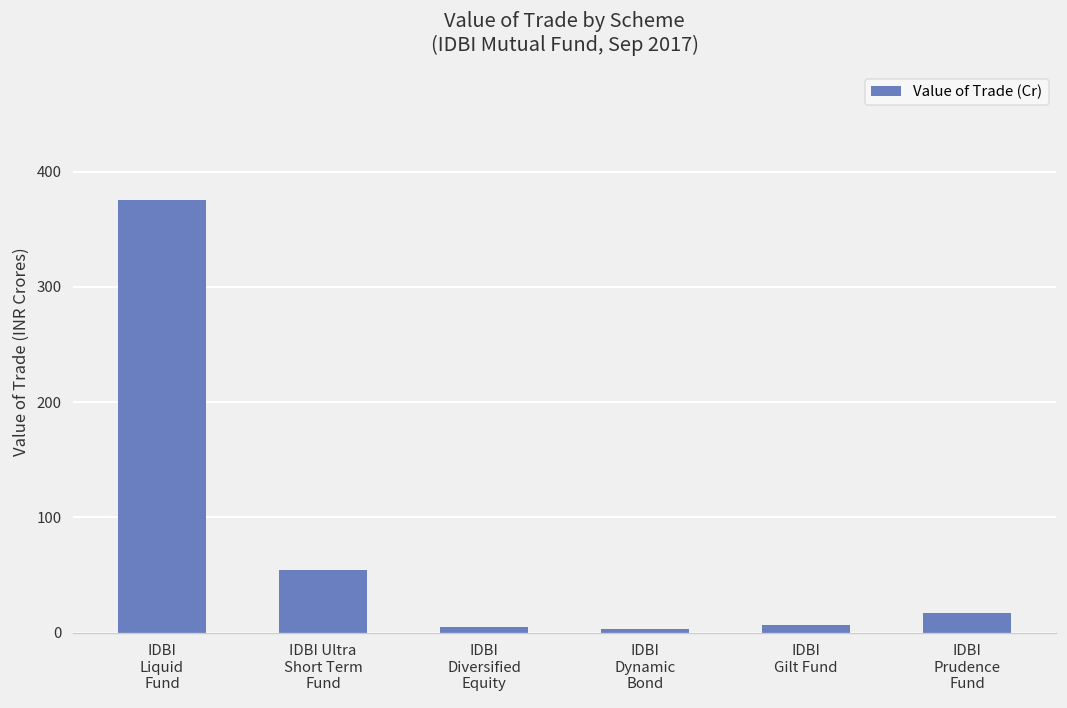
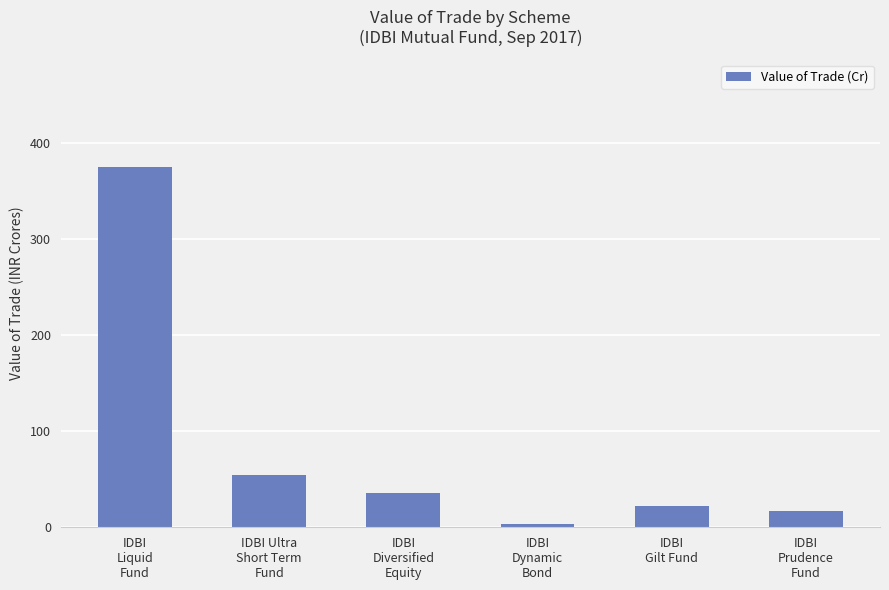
  {
    "IDBI Liquid Fund": 380,
    "IDBI Ultra Short Term Fund": 50,
-   "IDBI Diversified Equity": 10,
+   "IDBI Diversified Equity": 40,
    "IDBI Dynamic Bond": 0,
-   "IDBI Gilt Fund": 10,
+   "IDBI Gilt Fund": 20,
    "IDBI Prudence Fund": 20
  }
